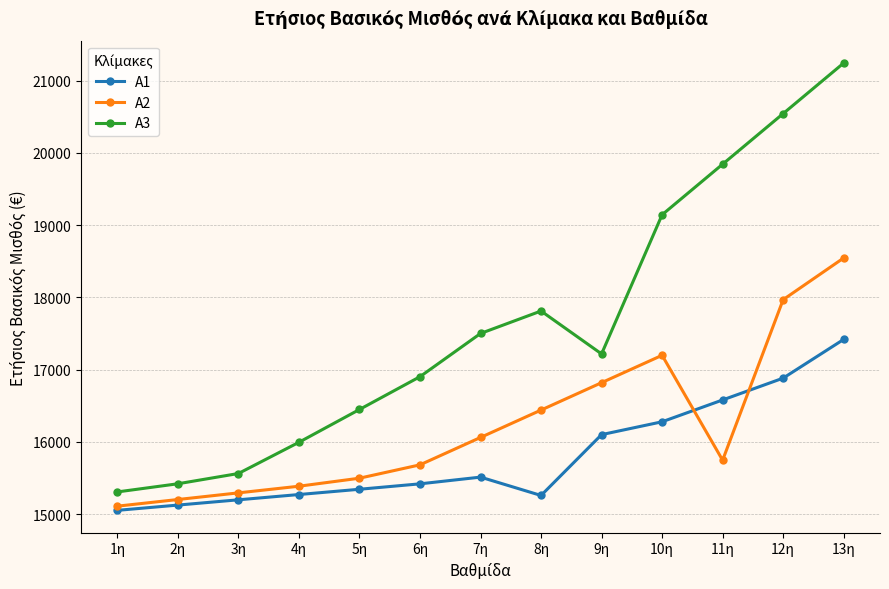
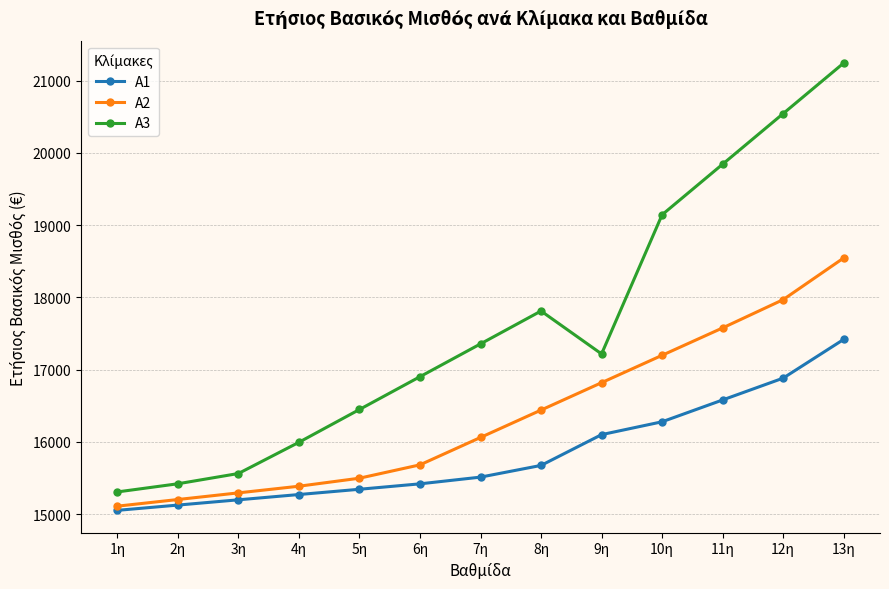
  {
    "A1": {
      "1η": 15100,
      "2η": 15100,
      "3η": 15200,
      "4η": 15300,
      "5η": 15300,
      "6η": 15400,
      "7η": 15500,
-     "8η": 15300,
+     "8η": 15700,
      "9η": 16100,
      "10η": 16300,
      "11η": 16600,
      "12η": 16900,
      "13η": 17400
    },
    "A2": {
      "1η": 15100,
      "2η": 15200,
      "3η": 15300,
      "4η": 15400,
      "5η": 15500,
      "6η": 15700,
      "7η": 16100,
      "8η": 16400,
      "9η": 16800,
      "10η": 17200,
-     "11η": 15700,
+     "11η": 17600,
      "12η": 18000,
      "13η": 18500
    },
    "A3": {
      "1η": 15300,
      "2η": 15400,
      "3η": 15600,
      "4η": 16000,
      "5η": 16400,
      "6η": 16900,
-     "7η": 17500,
+     "7η": 17400,
      "8η": 17800,
      "9η": 17200,
      "10η": 19100,
      "11η": 19800,
      "12η": 20500,
      "13η": 21200
    }
  }
